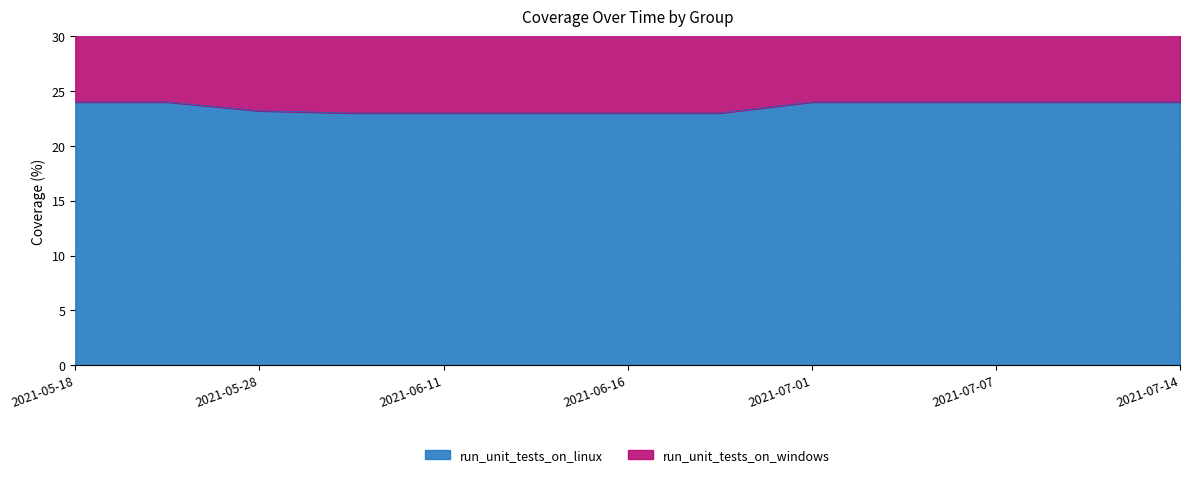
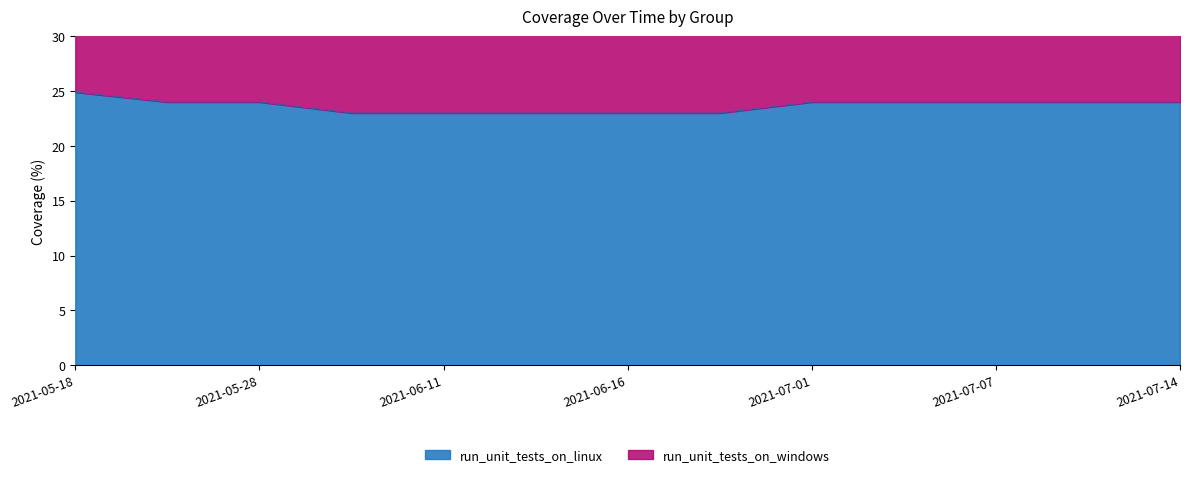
  {
    "run_unit_tests_on_linux": {
-     "2021-05-18": 24.0,
-     "2021-05-28": 23.2,
+     "2021-05-18": 24.9,
+     "2021-05-28": 24.0,
      "2021-06-11": 23.0,
      "2021-06-16": 23.0,
      "2021-07-01": 24.0,
      "2021-07-07": 24.0
    }
  }
